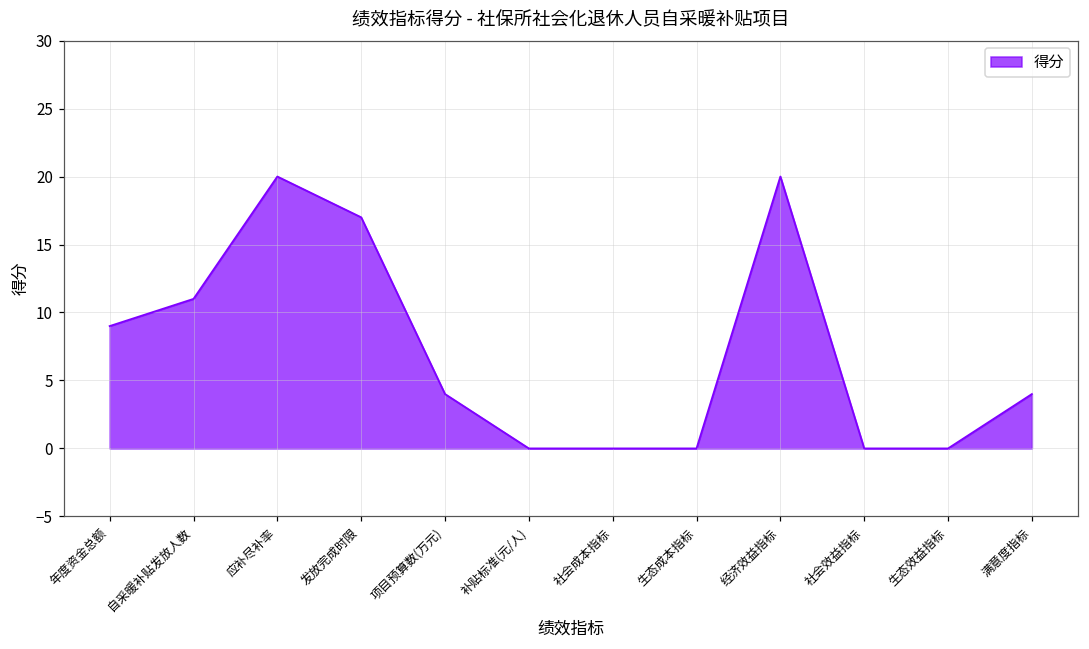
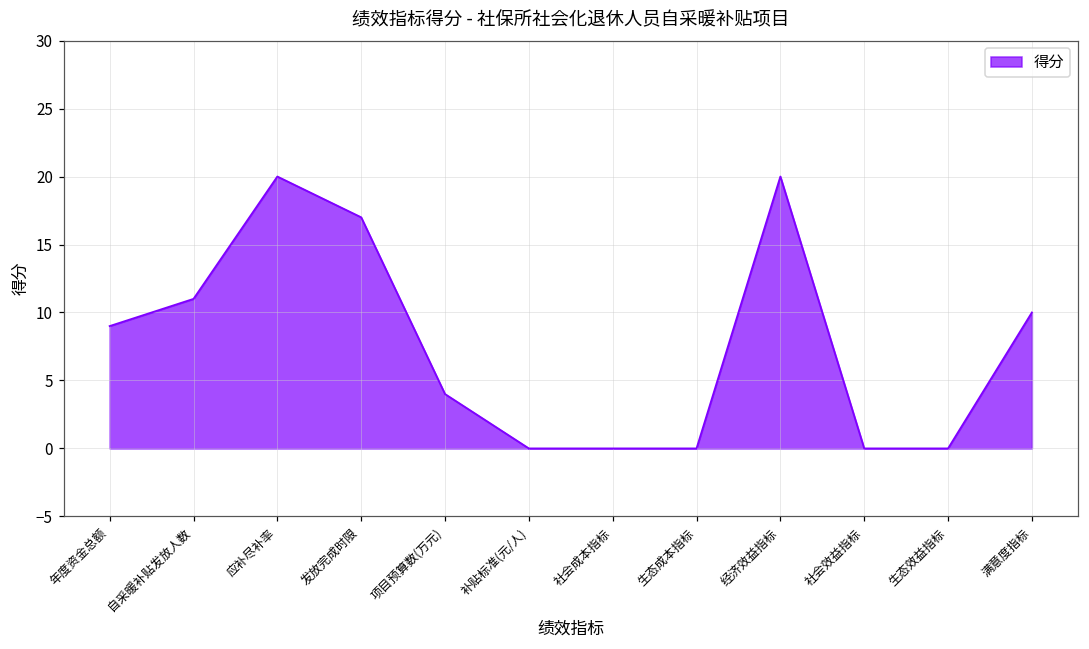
  {
    "年度资金总额": 9,
    "自采暖补贴发放人数": 11,
    "应补尽补率": 20,
    "发放完成时限": 17,
    "项目预算数(万元)": 4,
    "补贴标准(元/人)": 0,
    "社会成本指标": 0,
    "生态成本指标": 0,
    "经济效益指标": 20,
    "社会效益指标": 0,
    "生态效益指标": 0,
-   "满意度指标": 4
+   "满意度指标": 10
  }
